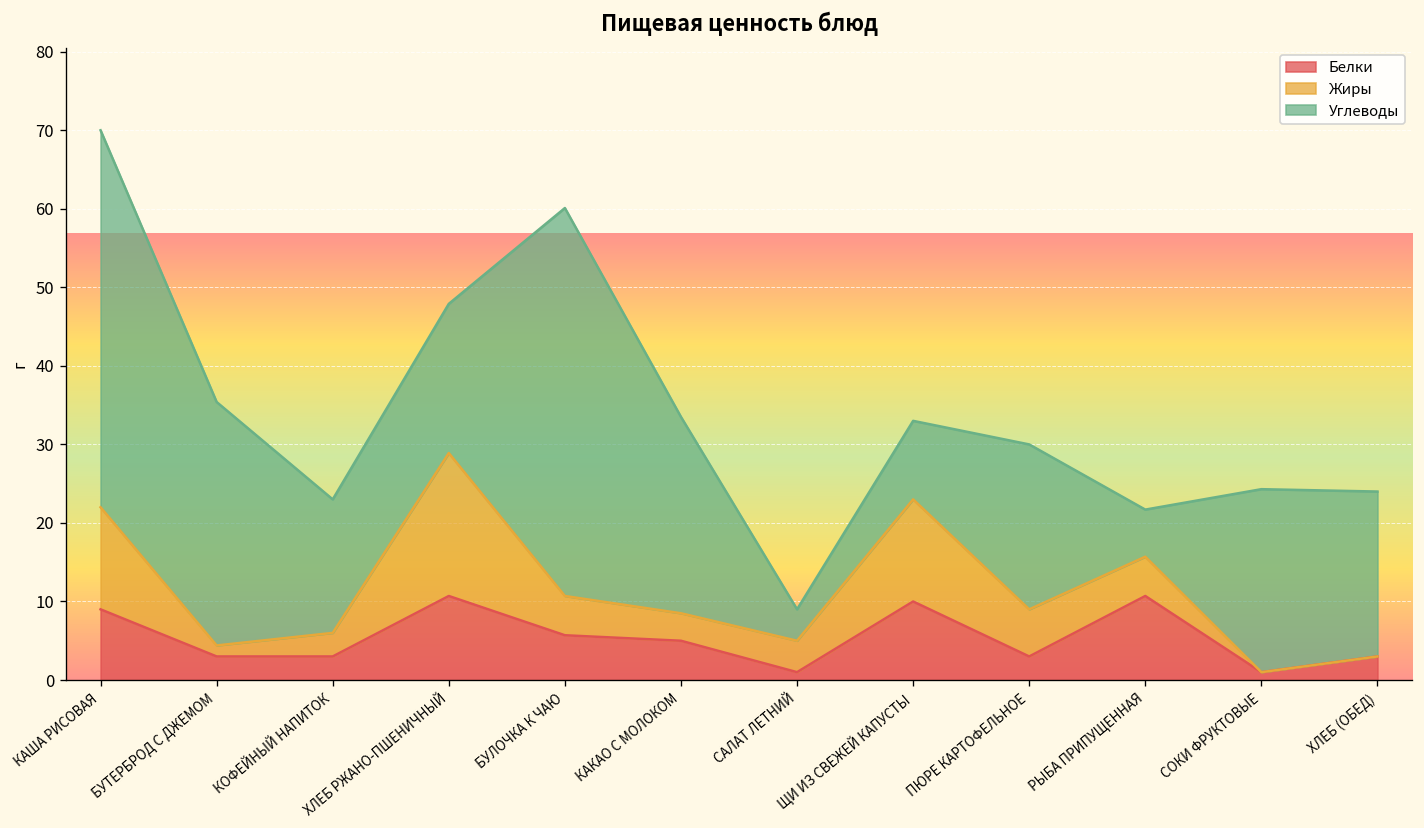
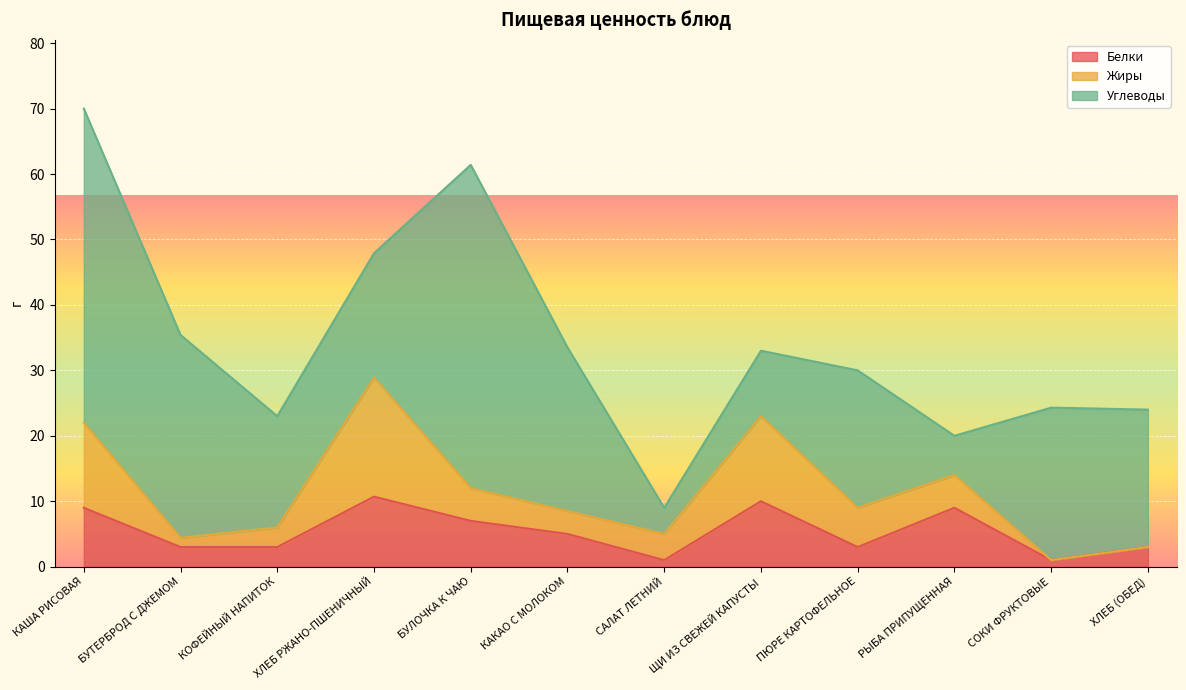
  {
    "Белки": {
      "КАША РИСОВАЯ": 9,
      "БУТЕРБРОД С ДЖЕМОМ": 3,
      "КОФЕЙНЫЙ НАПИТОК": 3,
      "ХЛЕБ РЖАНО-ПШЕНИЧНЫЙ": 11,
-     "БУЛОЧКА К ЧАЮ": 6,
+     "БУЛОЧКА К ЧАЮ": 7,
      "КАКАО С МОЛОКОМ": 5,
      "САЛАТ ЛЕТНИЙ": 1,
      "ЩИ ИЗ СВЕЖЕЙ КАПУСТЫ": 10,
      "ПЮРЕ КАРТОФЕЛЬНОЕ": 3,
-     "РЫБА ПРИПУЩЕННАЯ": 11
+     "РЫБА ПРИПУЩЕННАЯ": 9
    },
    "Жиры": {
      "КАША РИСОВАЯ": 13,
      "БУТЕРБРОД С ДЖЕМОМ": 1,
      "КОФЕЙНЫЙ НАПИТОК": 3,
      "ХЛЕБ РЖАНО-ПШЕНИЧНЫЙ": 18,
      "БУЛОЧКА К ЧАЮ": 5,
      "КАКАО С МОЛОКОМ": 4,
      "САЛАТ ЛЕТНИЙ": 4,
      "ЩИ ИЗ СВЕЖЕЙ КАПУСТЫ": 13,
      "ПЮРЕ КАРТОФЕЛЬНОЕ": 6,
      "РЫБА ПРИПУЩЕННАЯ": 5
    },
    "Углеводы": {
      "КАША РИСОВАЯ": 48,
      "БУТЕРБРОД С ДЖЕМОМ": 31,
      "КОФЕЙНЫЙ НАПИТОК": 17,
      "ХЛЕБ РЖАНО-ПШЕНИЧНЫЙ": 19,
      "БУЛОЧКА К ЧАЮ": 49,
      "КАКАО С МОЛОКОМ": 25,
      "САЛАТ ЛЕТНИЙ": 4,
      "ЩИ ИЗ СВЕЖЕЙ КАПУСТЫ": 10,
      "ПЮРЕ КАРТОФЕЛЬНОЕ": 21,
      "РЫБА ПРИПУЩЕННАЯ": 6,
      "СОКИ ФРУКТОВЫЕ": 23,
      "ХЛЕБ (ОБЕД)": 21
    }
  }
